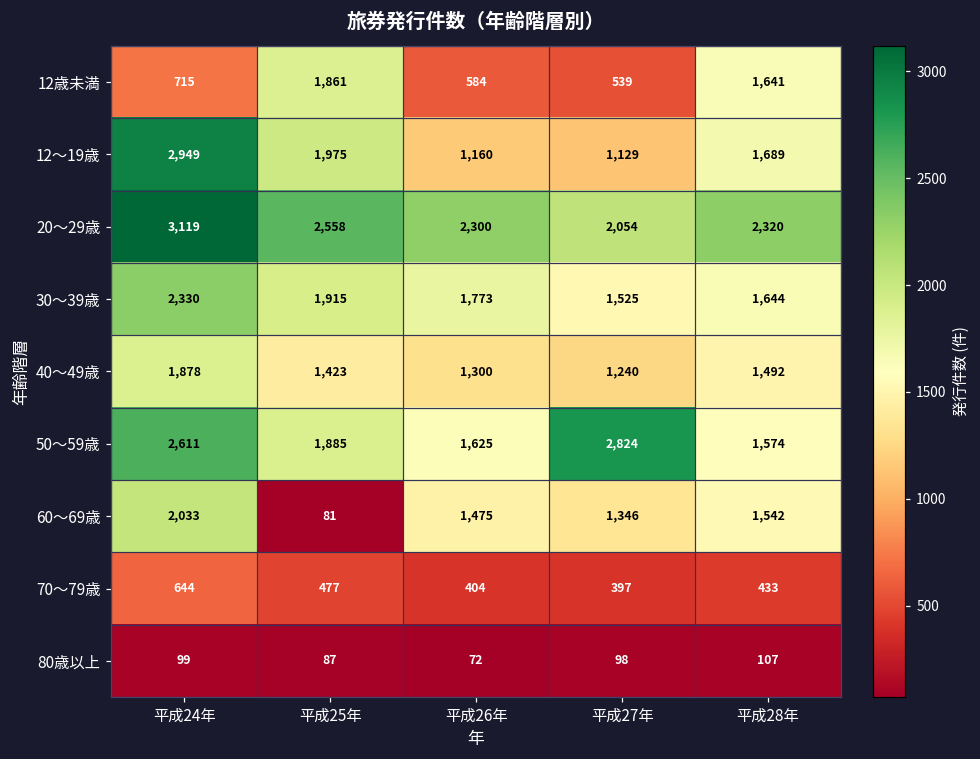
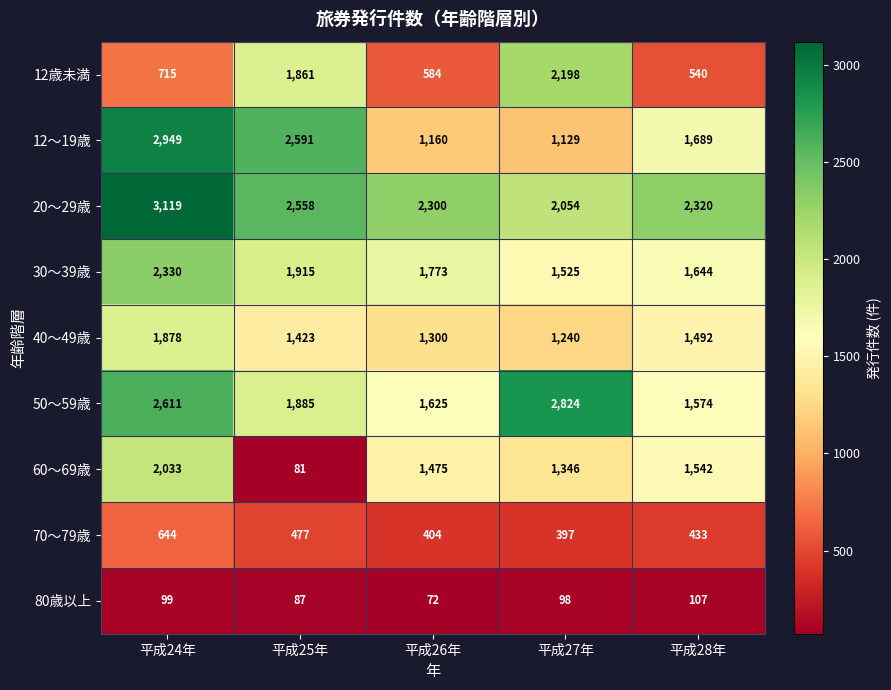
  {
    "12歳未満": {
      "平成24年": "715",
      "平成25年": "1,861",
      "平成26年": "584",
-     "平成27年": "539",
-     "平成28年": "1,641"
+     "平成27年": "2,198",
+     "平成28年": "540"
    },
    "12～19歳": {
      "平成24年": "2,949",
-     "平成25年": "1,975",
+     "平成25年": "2,591",
      "平成26年": "1,160",
      "平成27年": "1,129",
      "平成28年": "1,689"
    },
    "20～29歳": {
      "平成24年": "3,119",
      "平成25年": "2,558",
      "平成26年": "2,300",
      "平成27年": "2,054",
      "平成28年": "2,320"
    },
    "30～39歳": {
      "平成24年": "2,330",
      "平成25年": "1,915",
      "平成26年": "1,773",
      "平成27年": "1,525",
      "平成28年": "1,644"
    },
    "40～49歳": {
      "平成24年": "1,878",
      "平成25年": "1,423",
      "平成26年": "1,300",
      "平成27年": "1,240",
      "平成28年": "1,492"
    },
    "50～59歳": {
      "平成24年": "2,611",
      "平成25年": "1,885",
      "平成26年": "1,625",
      "平成27年": "2,824",
      "平成28年": "1,574"
    },
    "60～69歳": {
      "平成24年": "2,033",
      "平成25年": "81",
      "平成26年": "1,475",
      "平成27年": "1,346",
      "平成28年": "1,542"
    },
    "70～79歳": {
      "平成24年": "644",
      "平成25年": "477",
      "平成26年": "404",
      "平成27年": "397",
      "平成28年": "433"
    },
    "80歳以上": {
      "平成24年": "99",
      "平成25年": "87",
      "平成26年": "72",
      "平成27年": "98",
      "平成28年": "107"
    }
  }
